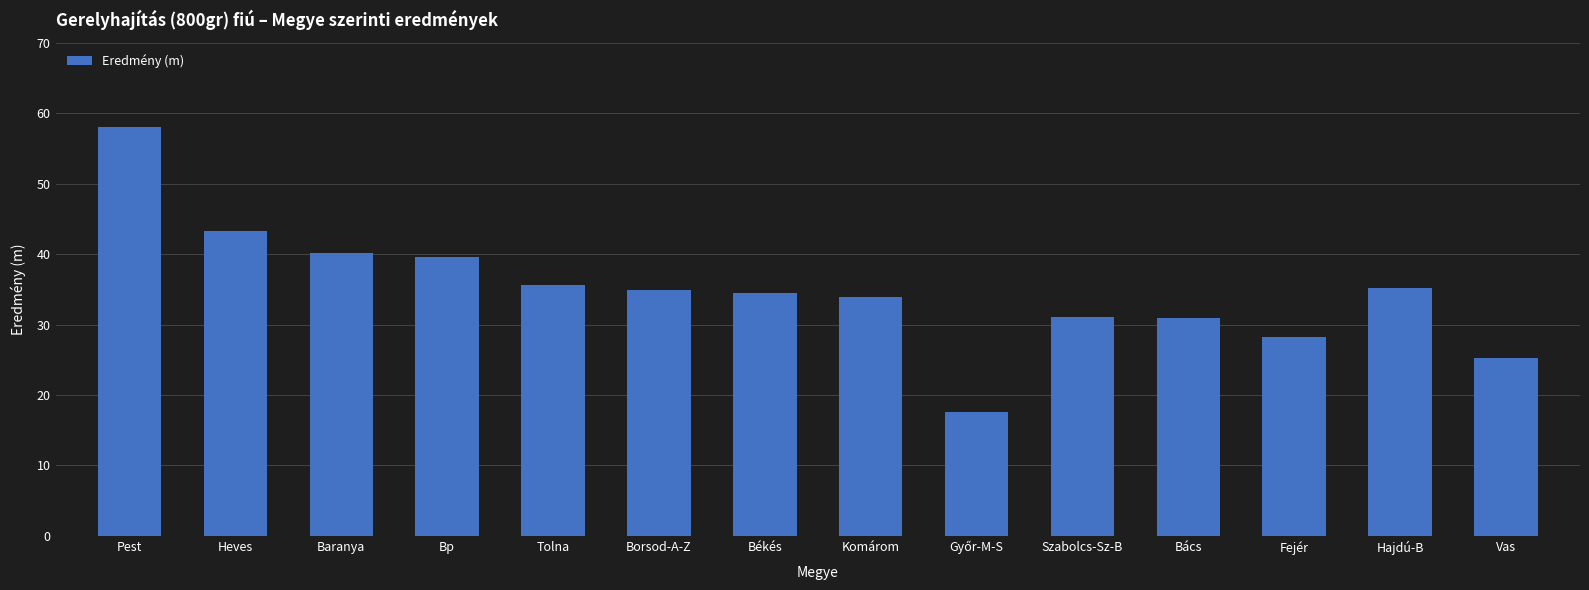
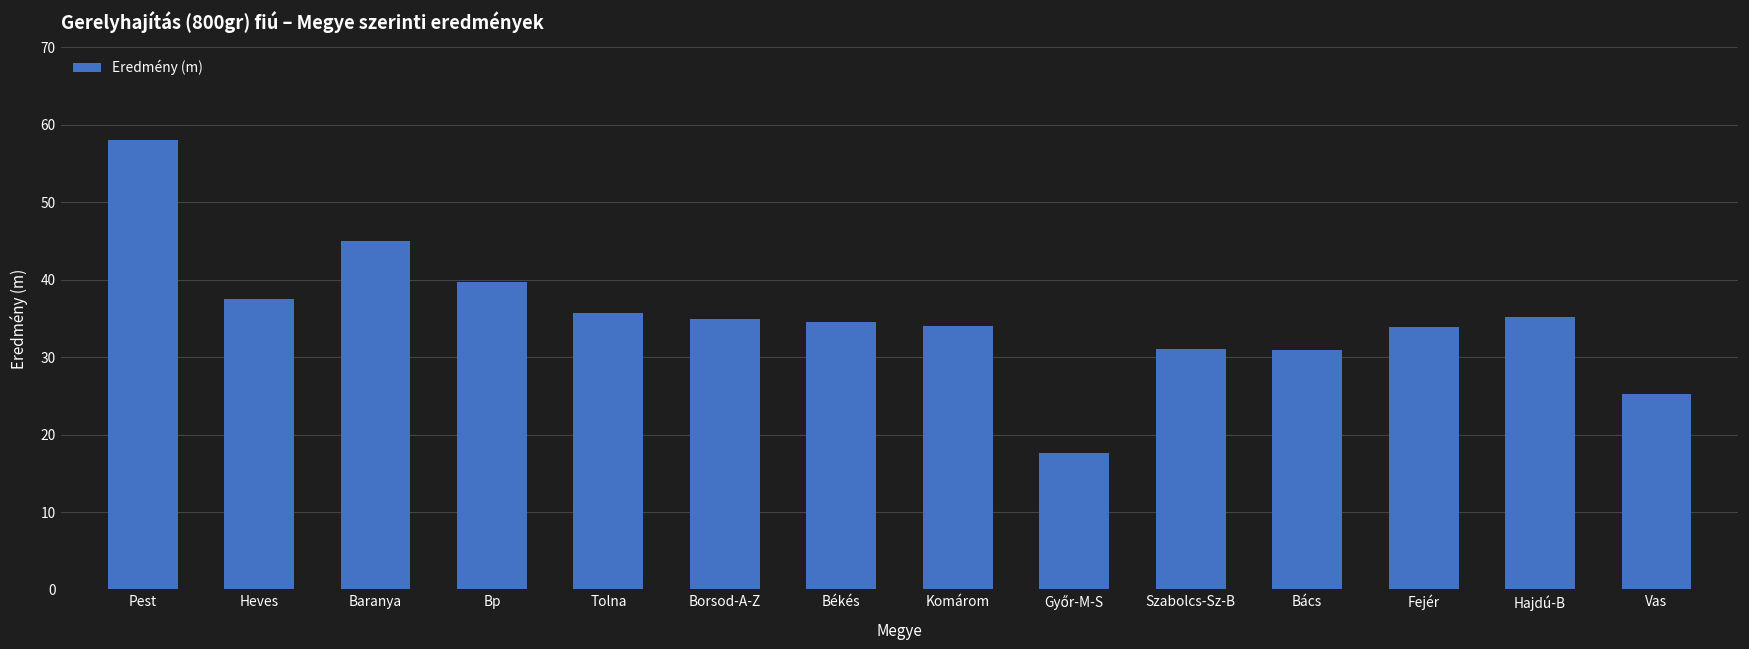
  {
    "Pest": 58,
-   "Heves": 43,
-   "Baranya": 40,
+   "Heves": 37,
+   "Baranya": 45,
    "Bp": 40,
    "Tolna": 36,
    "Borsod-A-Z": 35,
    "Békés": 35,
    "Komárom": 34,
    "Győr-M-S": 18,
    "Szabolcs-Sz-B": 31,
    "Bács": 31,
-   "Fejér": 28,
+   "Fejér": 34,
    "Hajdú-B": 35,
    "Vas": 25
  }
